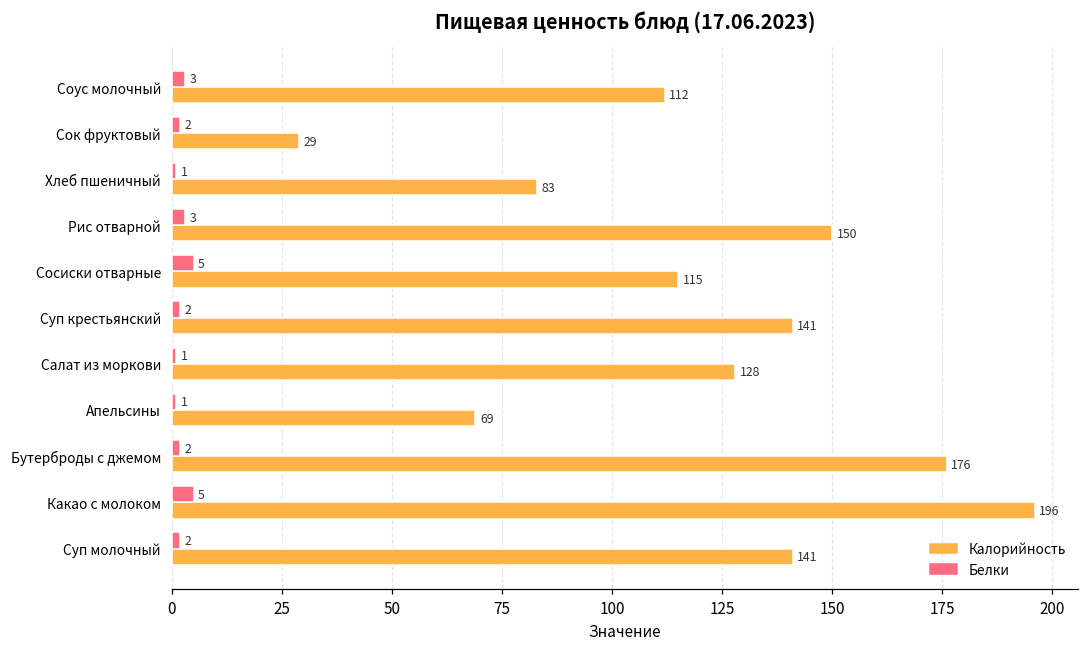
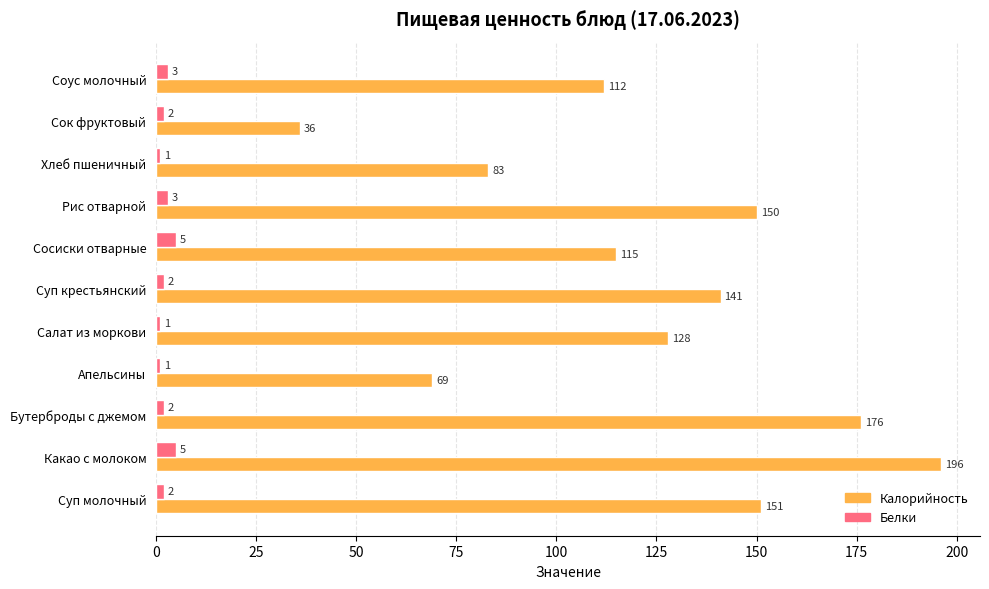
  {
    "Калорийность": {
      "Соус молочный": 112,
-     "Сок фруктовый": 29,
+     "Сок фруктовый": 36,
      "Хлеб пшеничный": 83,
      "Рис отварной": 150,
      "Сосиски отварные": 115,
      "Суп крестьянский": 141,
      "Салат из моркови": 128,
      "Апельсины": 69,
      "Бутерброды с джемом": 176,
      "Какао с молоком": 196,
-     "Суп молочный": 141
+     "Суп молочный": 151
    },
    "Белки": {
      "Соус молочный": 3,
      "Сок фруктовый": 2,
      "Хлеб пшеничный": 1,
      "Рис отварной": 3,
      "Сосиски отварные": 5,
      "Суп крестьянский": 2,
      "Салат из моркови": 1,
      "Апельсины": 1,
      "Бутерброды с джемом": 2,
      "Какао с молоком": 5,
      "Суп молочный": 2
    }
  }
